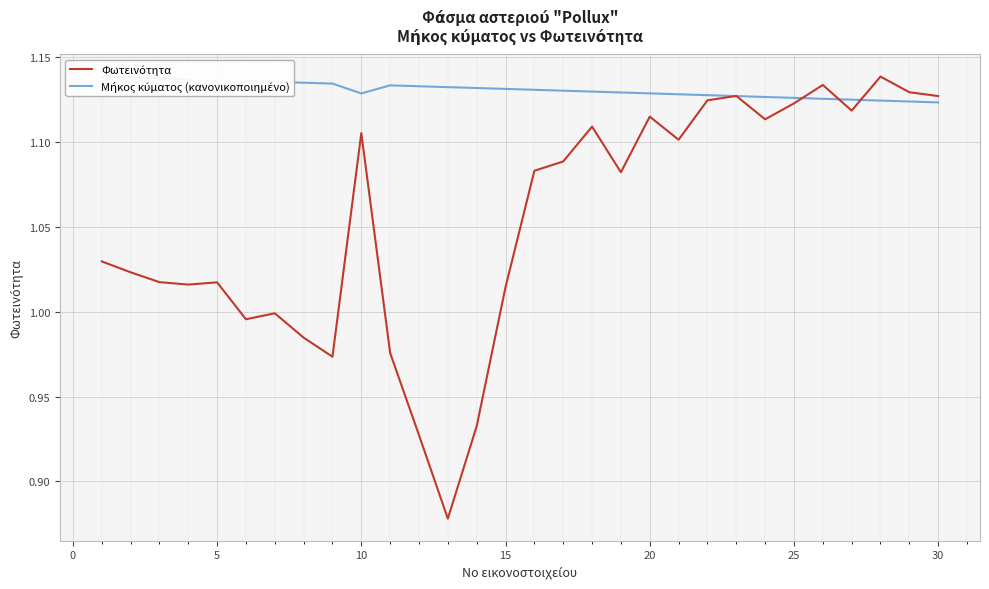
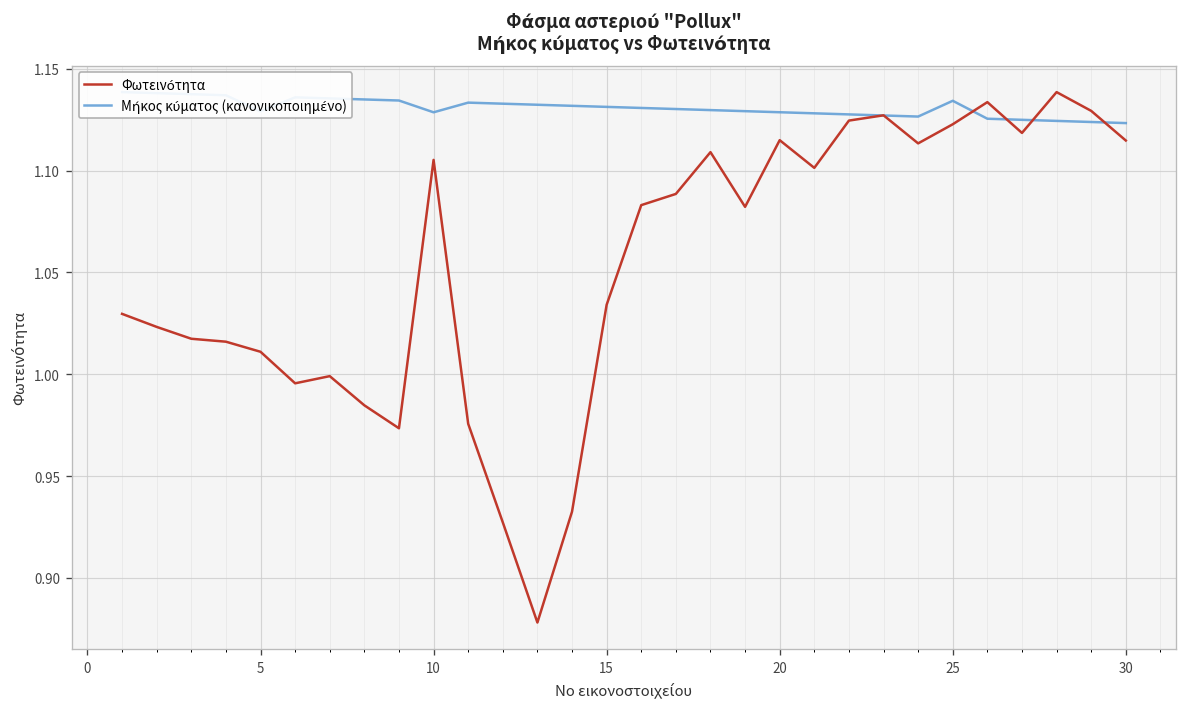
  {
    "Φωτεινότητα": {
-     "5": 1.017,
+     "5": 1.011,
      "10": 1.105,
-     "15": 1.015,
+     "15": 1.034,
      "20": 1.115,
      "25": 1.123,
-     "30": 1.127
+     "30": 1.115
    },
    "Μήκος κύματος (κανονικοποιημένο)": {
      "10": 1.129,
      "15": 1.131,
      "20": 1.129,
-     "25": 1.126,
+     "25": 1.134,
      "30": 1.123
    }
  }
